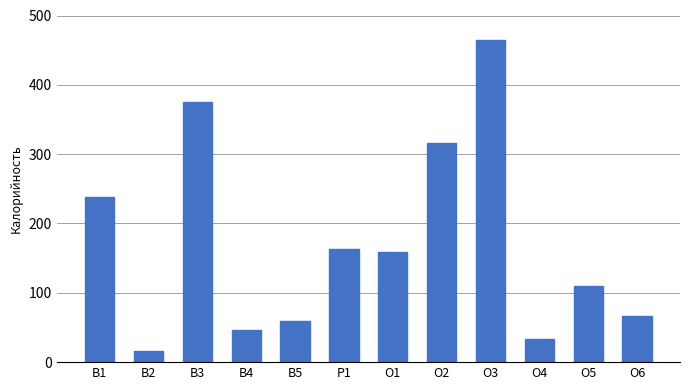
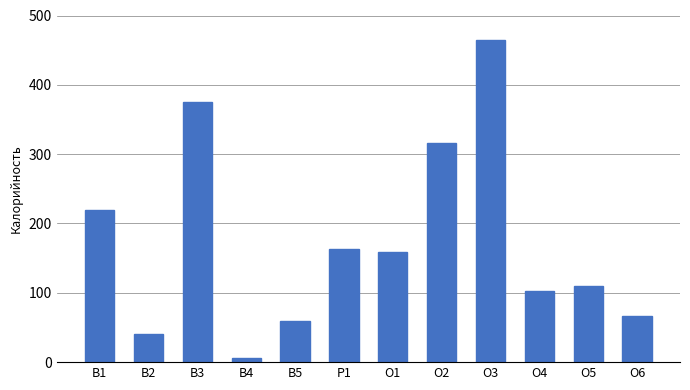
  {
-   "B1": 240,
-   "B2": 20,
+   "B1": 220,
+   "B2": 40,
    "B3": 380,
-   "B4": 50,
+   "B4": 10,
    "B5": 60,
    "P1": 160,
    "O1": 160,
    "O2": 320,
    "O3": 460,
-   "O4": 30,
+   "O4": 100,
    "O5": 110,
    "O6": 70
  }
